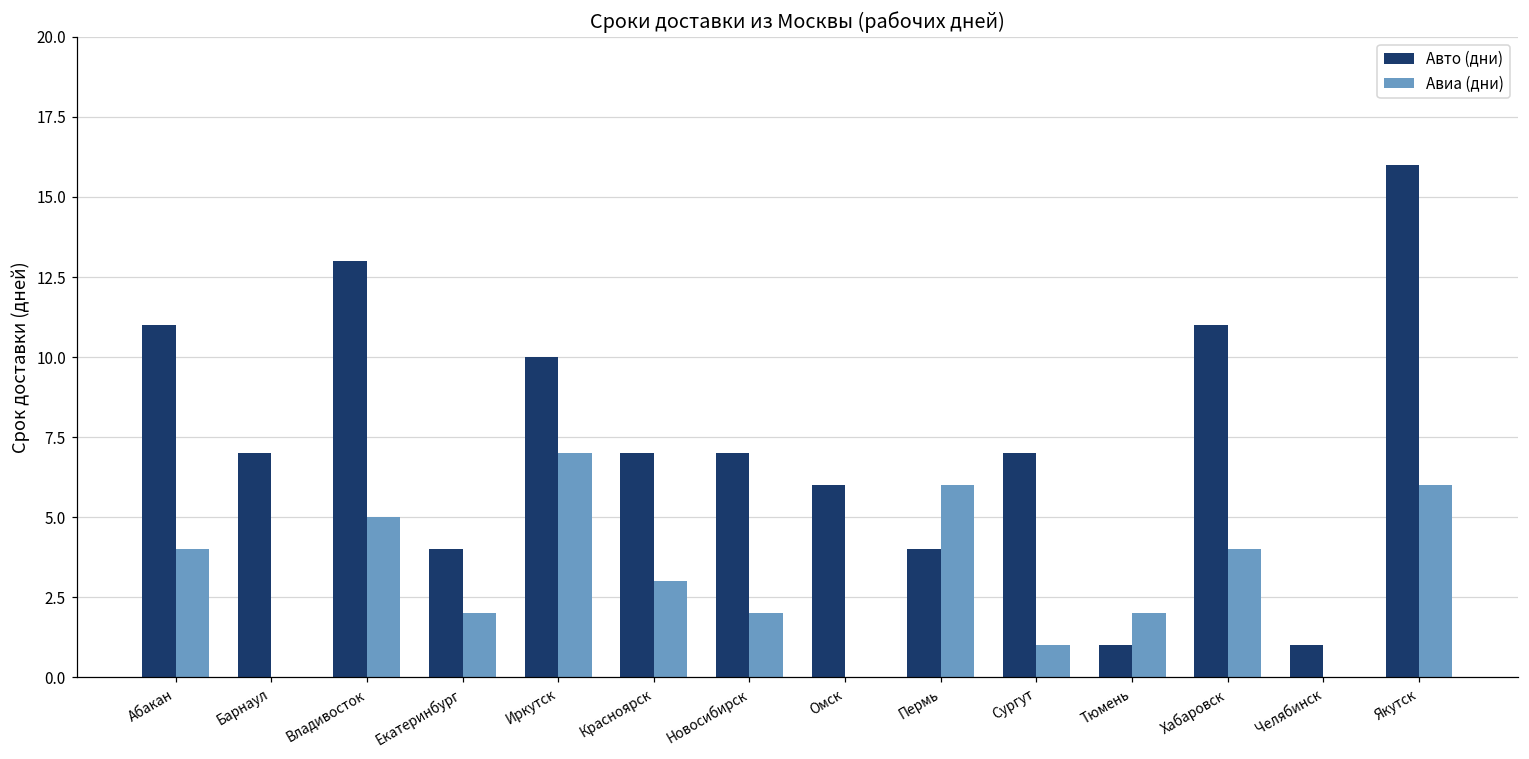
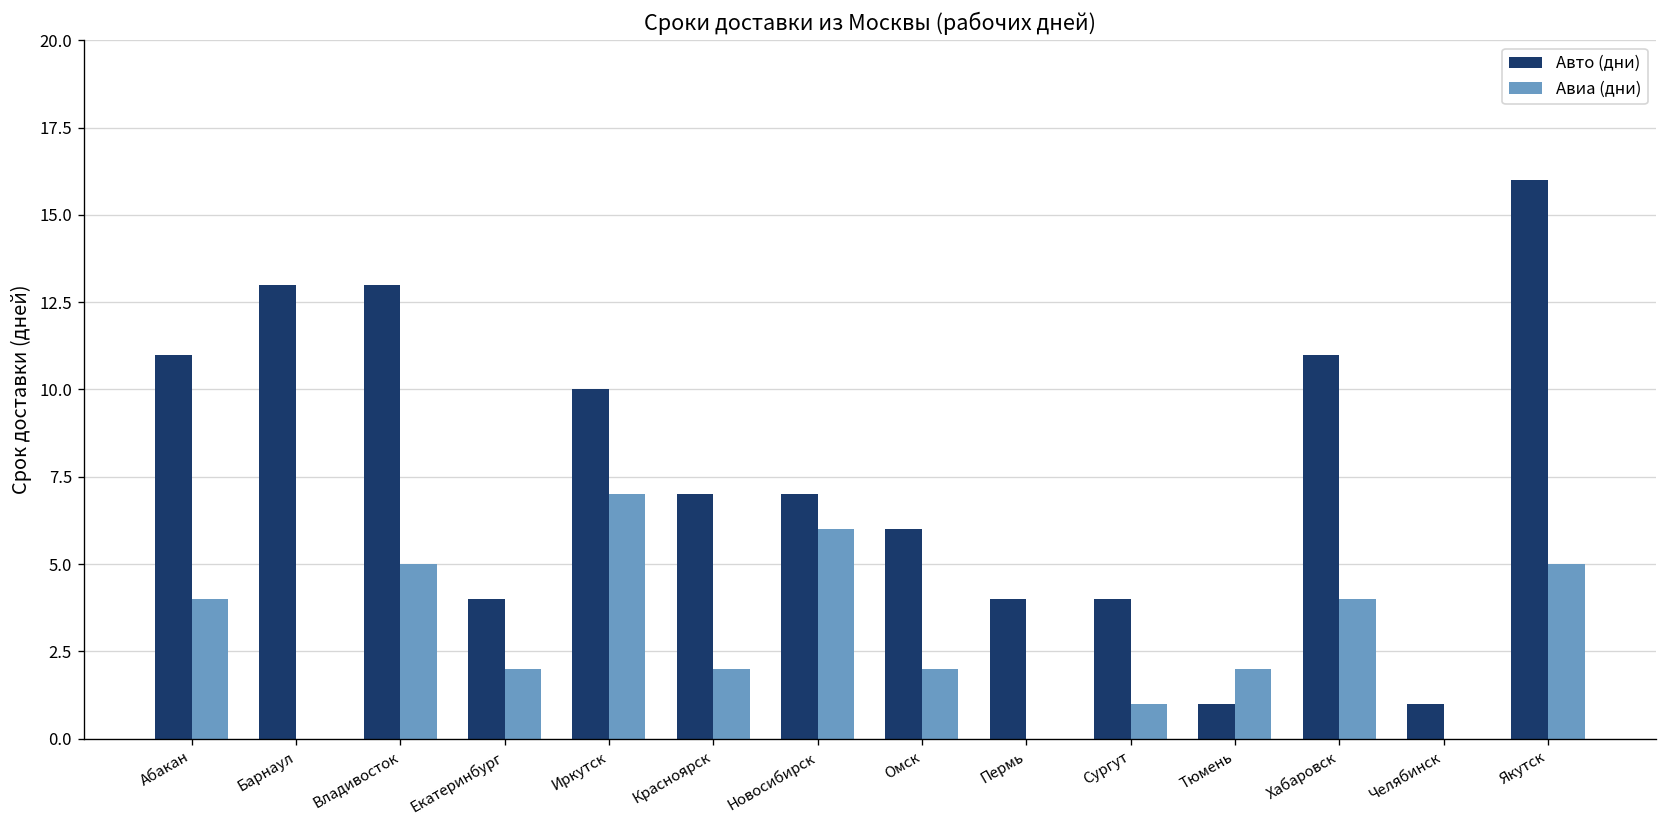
  {
    "Авто (дни)": {
      "Абакан": 11,
-     "Барнаул": 7,
+     "Барнаул": 13,
      "Владивосток": 13,
      "Екатеринбург": 4,
      "Иркутск": 10,
      "Красноярск": 7,
      "Новосибирск": 7,
      "Омск": 6,
      "Пермь": 4,
-     "Сургут": 7,
+     "Сургут": 4,
      "Тюмень": 1,
      "Хабаровск": 11,
      "Челябинск": 1,
      "Якутск": 16
    },
    "Авиа (дни)": {
      "Абакан": 4,
      "Барнаул": 0,
      "Владивосток": 5,
      "Екатеринбург": 2,
      "Иркутск": 7,
-     "Красноярск": 3,
-     "Новосибирск": 2,
-     "Омск": 0,
-     "Пермь": 6,
+     "Красноярск": 2,
+     "Новосибирск": 6,
+     "Омск": 2,
+     "Пермь": 0,
      "Сургут": 1,
      "Тюмень": 2,
      "Хабаровск": 4,
      "Челябинск": 0,
-     "Якутск": 6
+     "Якутск": 5
    }
  }
